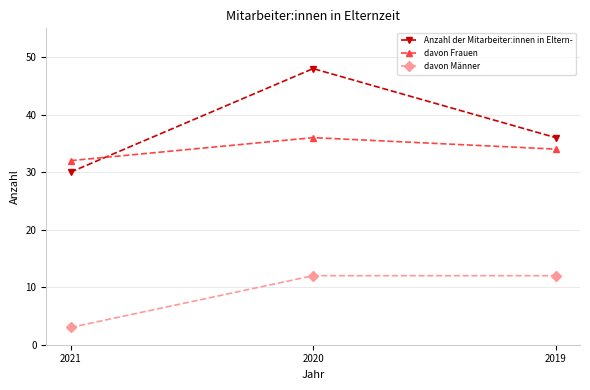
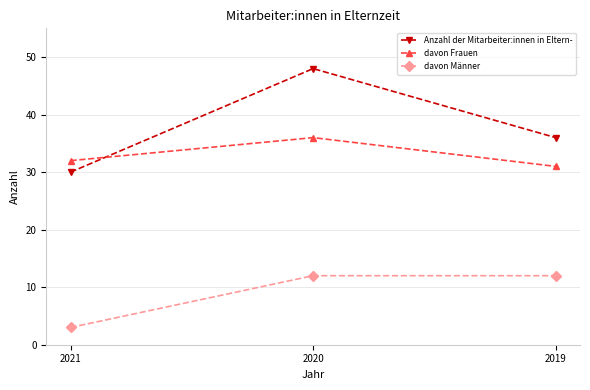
  {
    "Anzahl der Mitarbeiter:innen in Eltern-": {
      "2021": 30,
      "2020": 48,
      "2019": 36
    },
    "davon Frauen": {
      "2021": 32,
      "2020": 36,
-     "2019": 34
+     "2019": 31
    },
    "davon Männer": {
      "2021": 3,
      "2020": 12,
      "2019": 12
    }
  }
